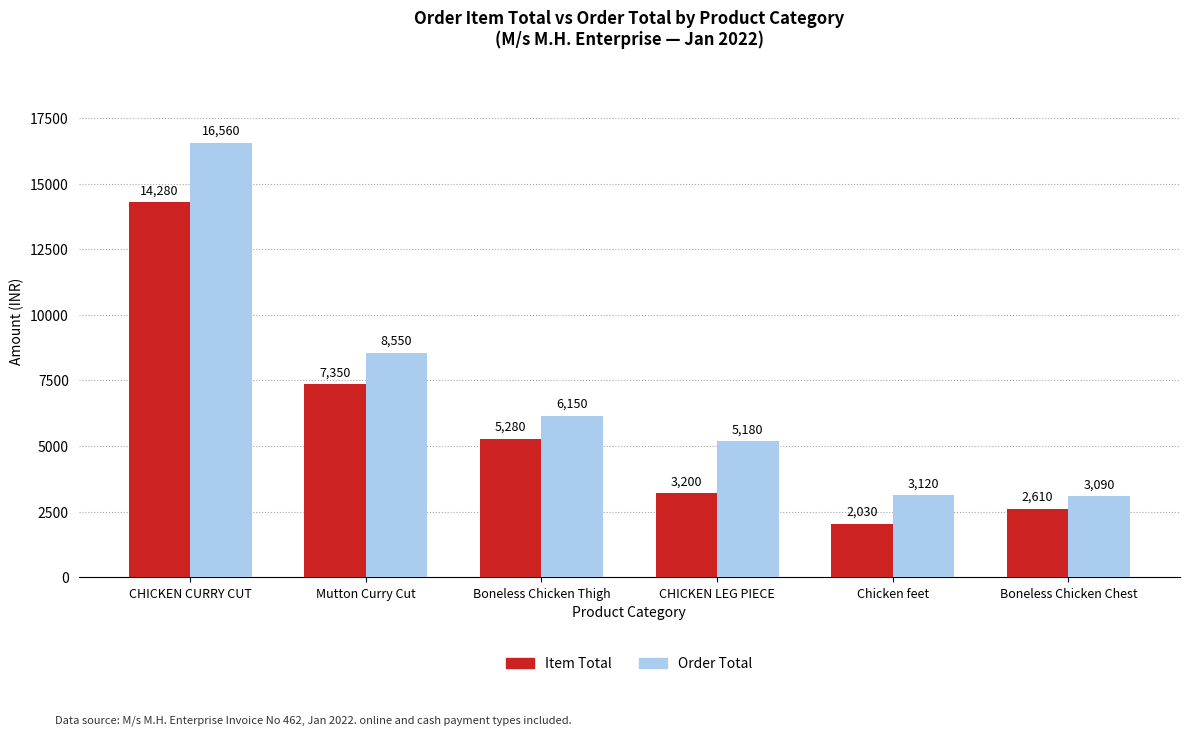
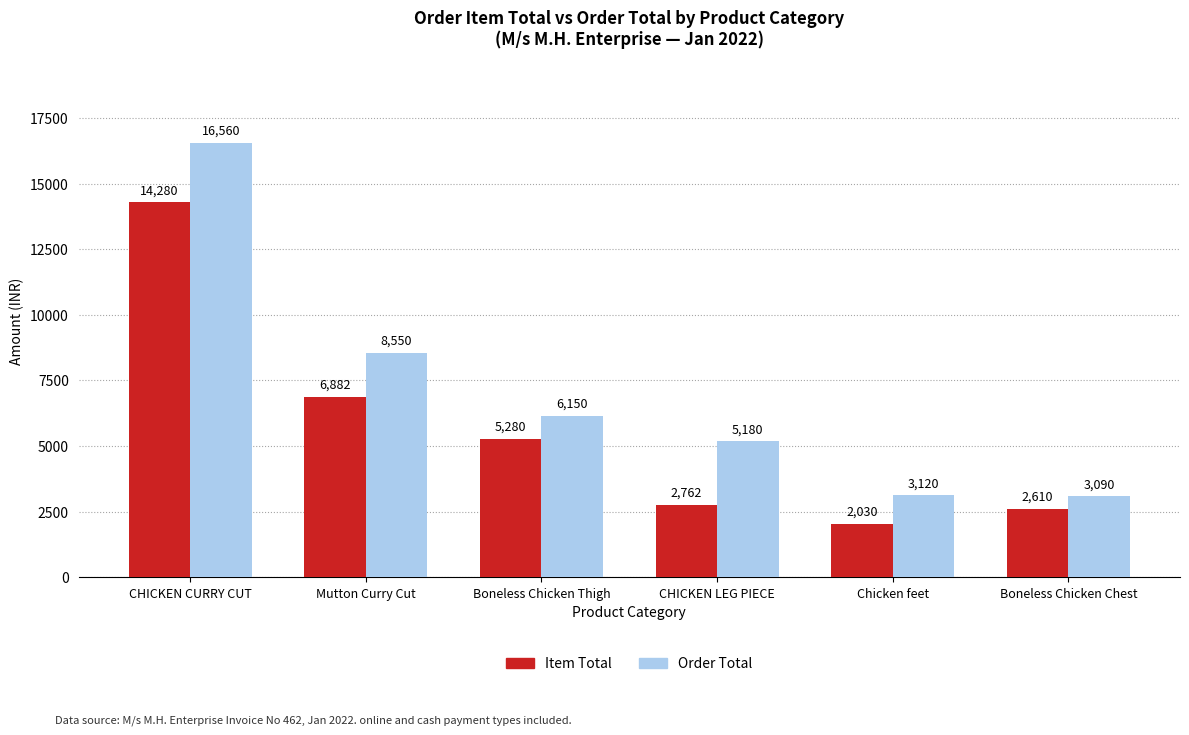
  {
    "Item Total": {
      "CHICKEN CURRY CUT": "14,280",
-     "Mutton Curry Cut": "7,350",
+     "Mutton Curry Cut": "6,882",
      "Boneless Chicken Thigh": "5,280",
-     "CHICKEN LEG PIECE": "3,200",
+     "CHICKEN LEG PIECE": "2,762",
      "Chicken feet": "2,030",
      "Boneless Chicken Chest": "2,610"
    },
    "Order Total": {
      "CHICKEN CURRY CUT": "16,560",
      "Mutton Curry Cut": "8,550",
      "Boneless Chicken Thigh": "6,150",
      "CHICKEN LEG PIECE": "5,180",
      "Chicken feet": "3,120",
      "Boneless Chicken Chest": "3,090"
    }
  }
